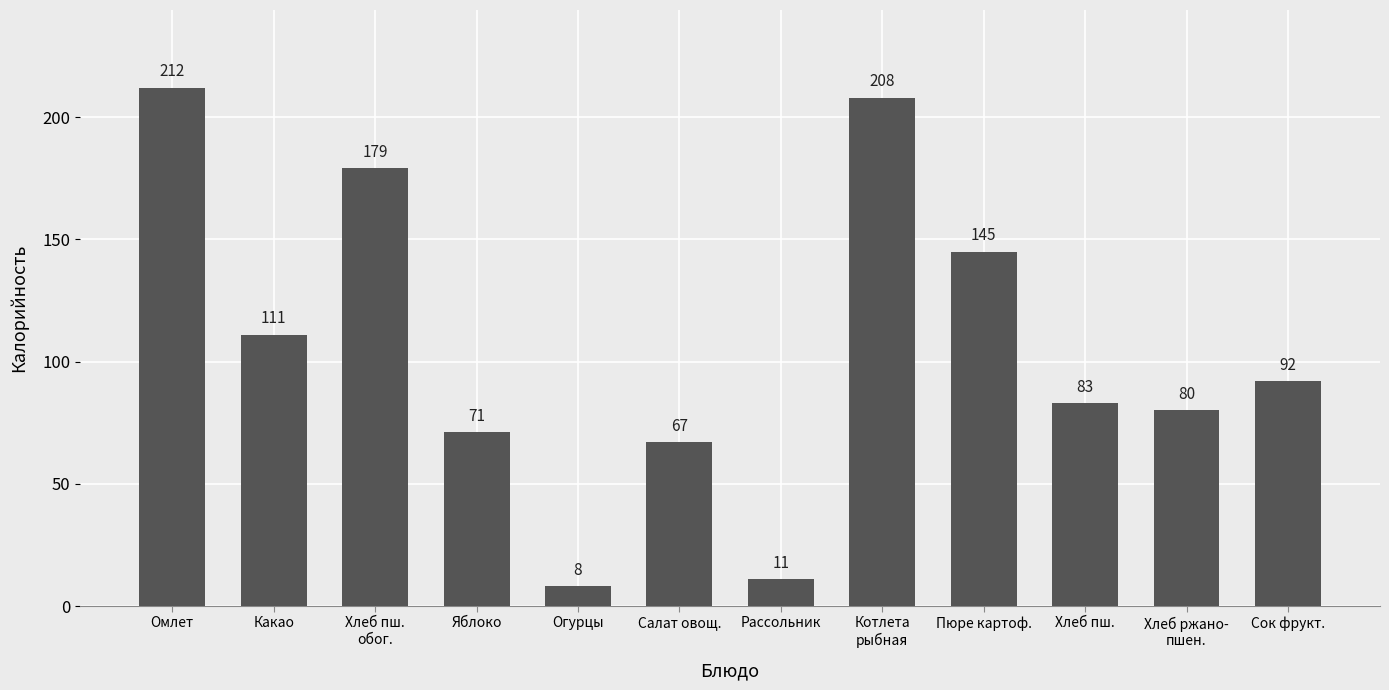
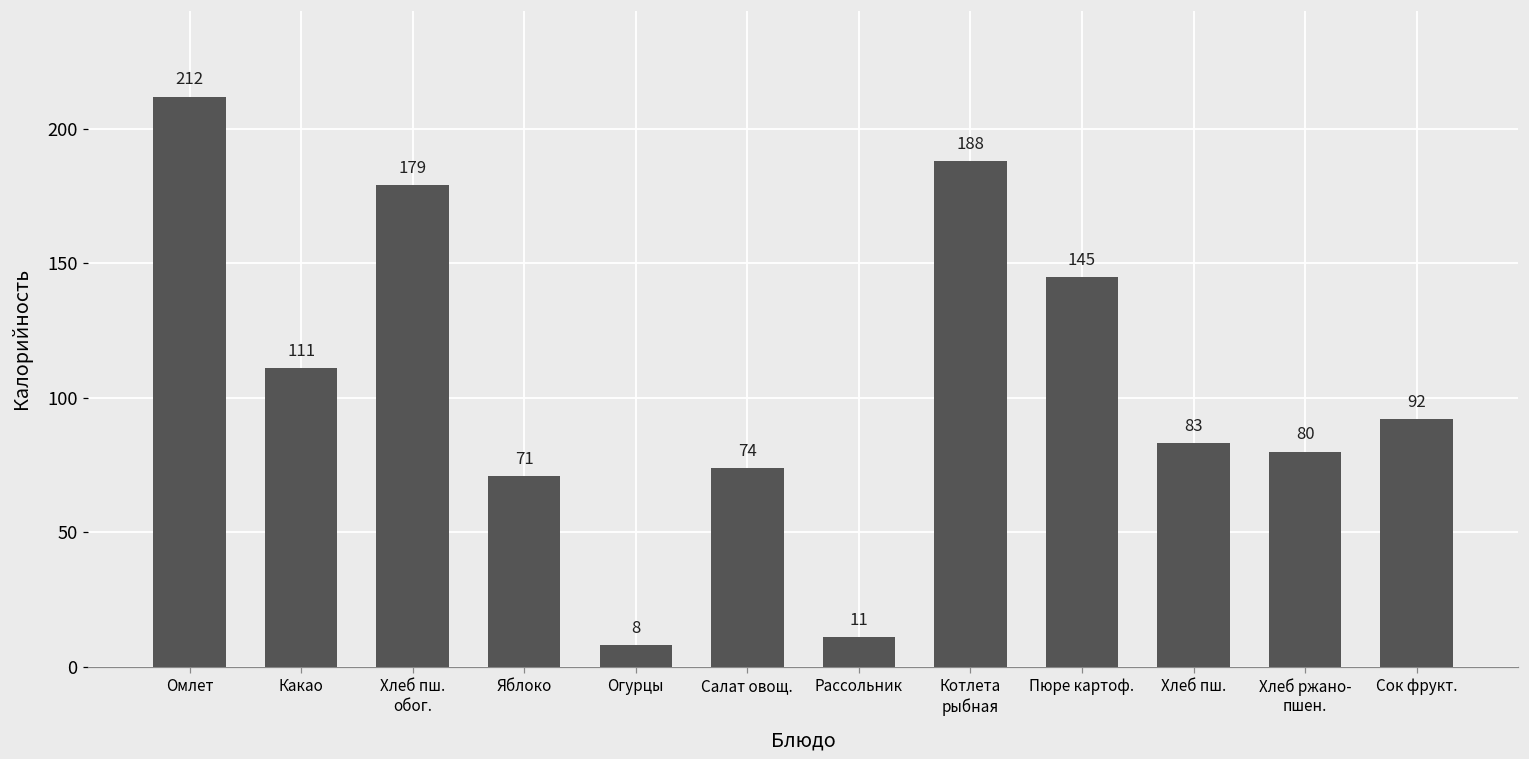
  {
    "Омлет": 212,
    "Какао": 111,
    "Хлеб пш. обог.": 179,
    "Яблоко": 71,
    "Огурцы": 8,
-   "Салат овощ.": 67,
+   "Салат овощ.": 74,
    "Рассольник": 11,
-   "Котлета рыбная": 208,
+   "Котлета рыбная": 188,
    "Пюре картоф.": 145,
    "Хлеб пш.": 83,
    "Хлеб ржано- пшен.": 80,
    "Сок фрукт.": 92
  }
